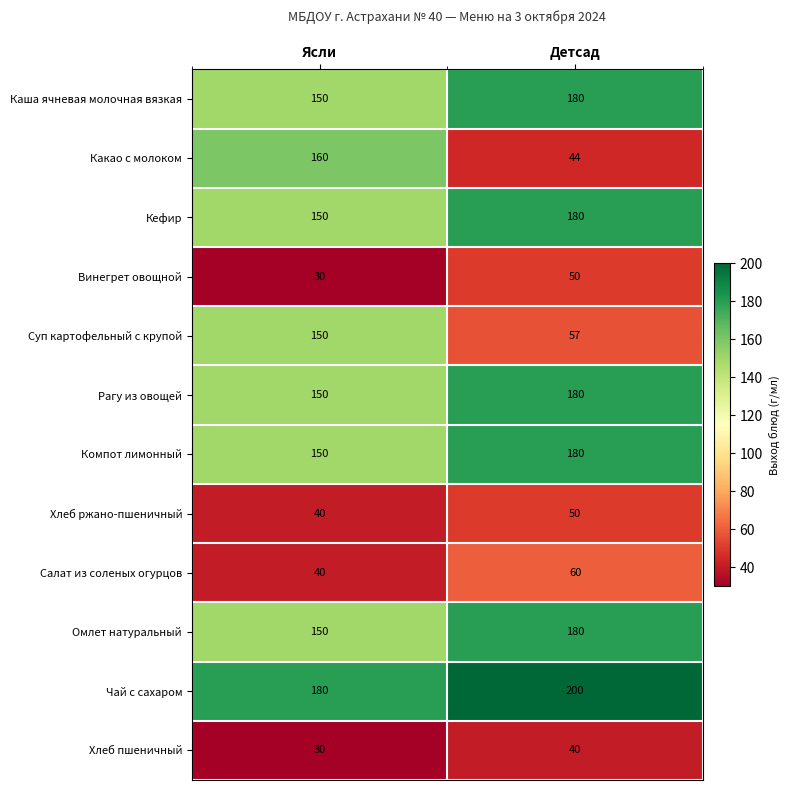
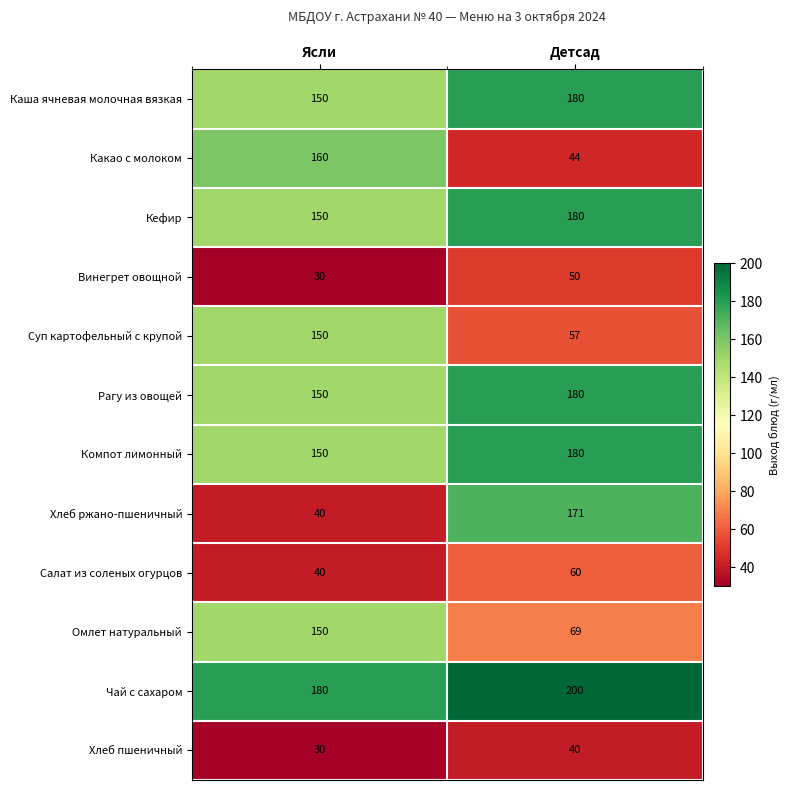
  {
    "Каша ячневая молочная вязкая": {
      "Ясли": 150,
      "Детсад": 180
    },
    "Какао с молоком": {
      "Ясли": 160,
      "Детсад": 44
    },
    "Кефир": {
      "Ясли": 150,
      "Детсад": 180
    },
    "Винегрет овощной": {
      "Ясли": 30,
      "Детсад": 50
    },
    "Суп картофельный с крупой": {
      "Ясли": 150,
      "Детсад": 57
    },
    "Рагу из овощей": {
      "Ясли": 150,
      "Детсад": 180
    },
    "Компот лимонный": {
      "Ясли": 150,
      "Детсад": 180
    },
    "Хлеб ржано-пшеничный": {
      "Ясли": 40,
-     "Детсад": 50
+     "Детсад": 171
    },
    "Салат из соленых огурцов": {
      "Ясли": 40,
      "Детсад": 60
    },
    "Омлет натуральный": {
      "Ясли": 150,
-     "Детсад": 180
+     "Детсад": 69
    },
    "Чай с сахаром": {
      "Ясли": 180,
      "Детсад": 200
    },
    "Хлеб пшеничный": {
      "Ясли": 30,
      "Детсад": 40
    }
  }
